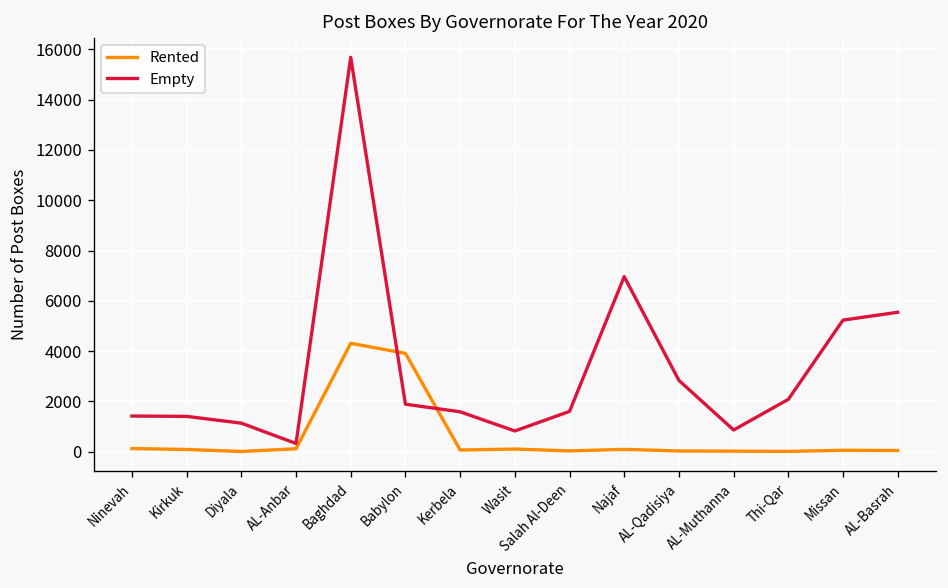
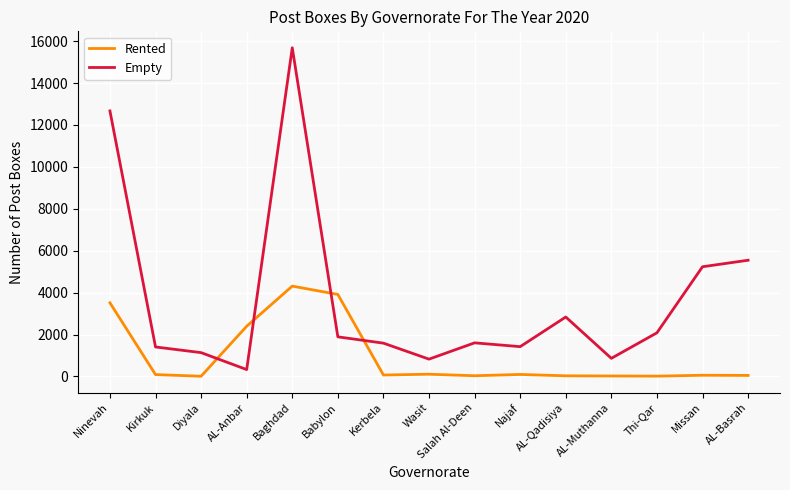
  {
    "Rented": {
-     "Ninevah": 100,
+     "Ninevah": 3500,
      "Kirkuk": 100,
      "Diyala": 0,
-     "AL-Anbar": 100,
+     "AL-Anbar": 2400,
      "Baghdad": 4300,
      "Babylon": 3900,
      "Kerbela": 100,
      "Wasit": 100,
      "Salah Al-Deen": 0,
      "Najaf": 100,
      "AL-Qadisiya": 0,
      "AL-Muthanna": 0,
      "Thi-Qar": 0,
      "Missan": 100,
      "AL-Basrah": 100
    },
    "Empty": {
-     "Ninevah": 1400,
+     "Ninevah": 12700,
      "Kirkuk": 1400,
      "Diyala": 1100,
      "AL-Anbar": 300,
      "Baghdad": 15700,
      "Babylon": 1900,
      "Kerbela": 1600,
      "Wasit": 800,
      "Salah Al-Deen": 1600,
-     "Najaf": 7000,
+     "Najaf": 1400,
      "AL-Qadisiya": 2800,
      "AL-Muthanna": 900,
      "Thi-Qar": 2100,
      "Missan": 5200,
      "AL-Basrah": 5500
    }
  }
